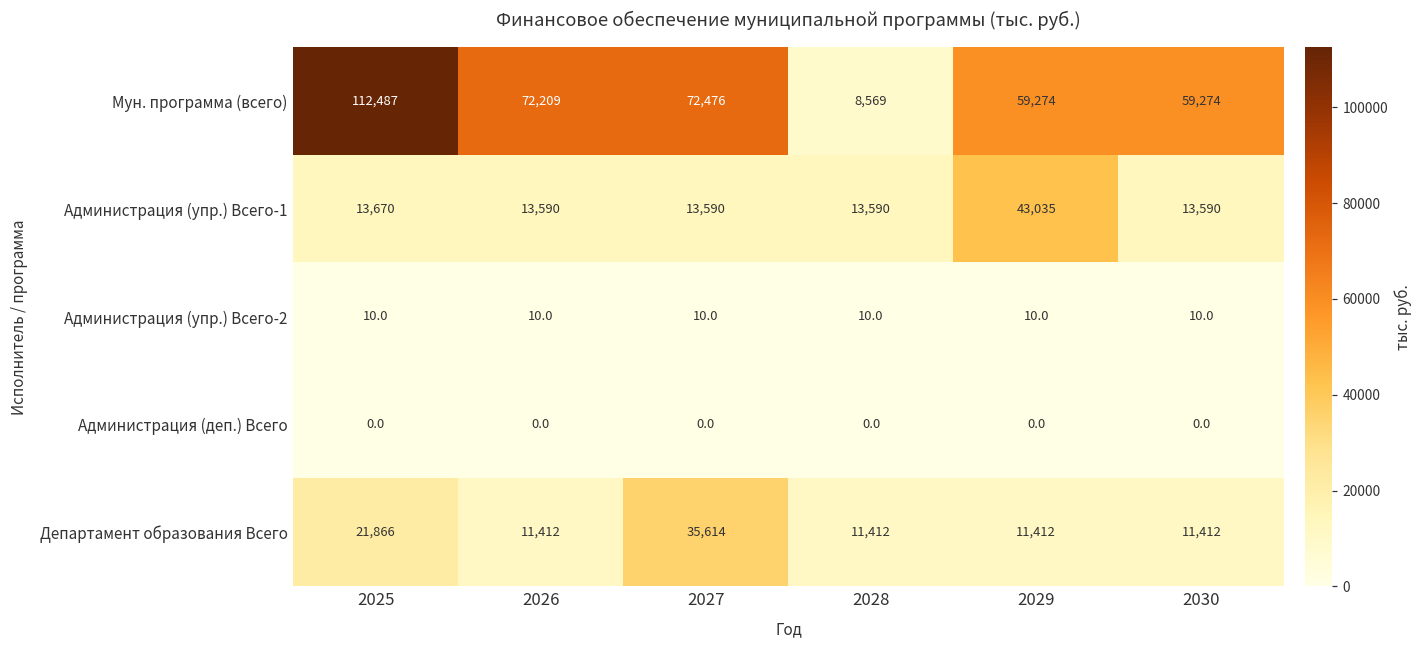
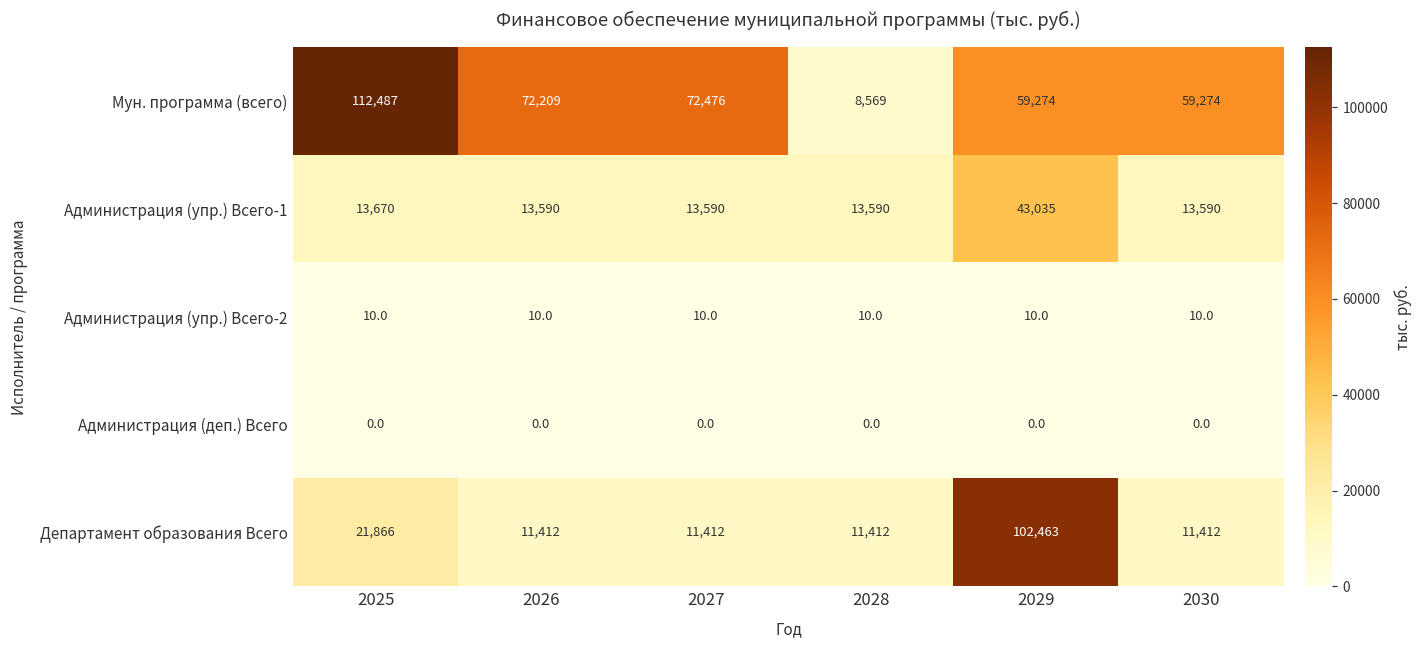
  {
    "Мун. программа (всего)": {
      "2025": "112,487",
      "2026": "72,209",
      "2027": "72,476",
      "2028": "8,569",
      "2029": "59,274",
      "2030": "59,274"
    },
    "Администрация (упр.) Всего-1": {
      "2025": "13,670",
      "2026": "13,590",
      "2027": "13,590",
      "2028": "13,590",
      "2029": "43,035",
      "2030": "13,590"
    },
    "Администрация (упр.) Всего-2": {
      "2025": "10.0",
      "2026": "10.0",
      "2027": "10.0",
      "2028": "10.0",
      "2029": "10.0",
      "2030": "10.0"
    },
    "Администрация (деп.) Всего": {
      "2025": "0.0",
      "2026": "0.0",
      "2027": "0.0",
      "2028": "0.0",
      "2029": "0.0",
      "2030": "0.0"
    },
    "Департамент образования Всего": {
      "2025": "21,866",
      "2026": "11,412",
-     "2027": "35,614",
+     "2027": "11,412",
      "2028": "11,412",
-     "2029": "11,412",
+     "2029": "102,463",
      "2030": "11,412"
    }
  }
